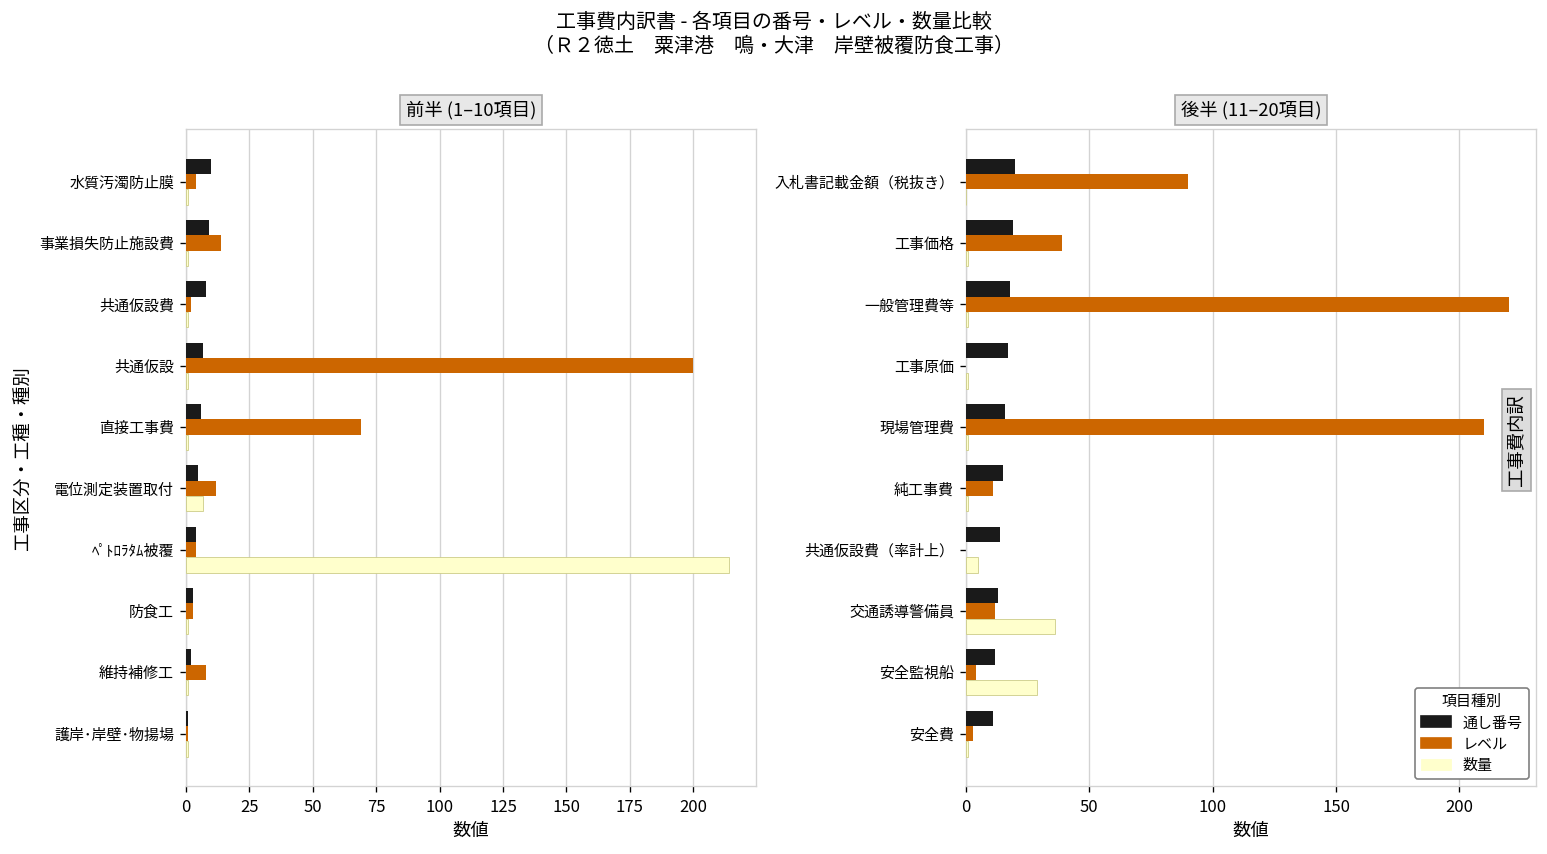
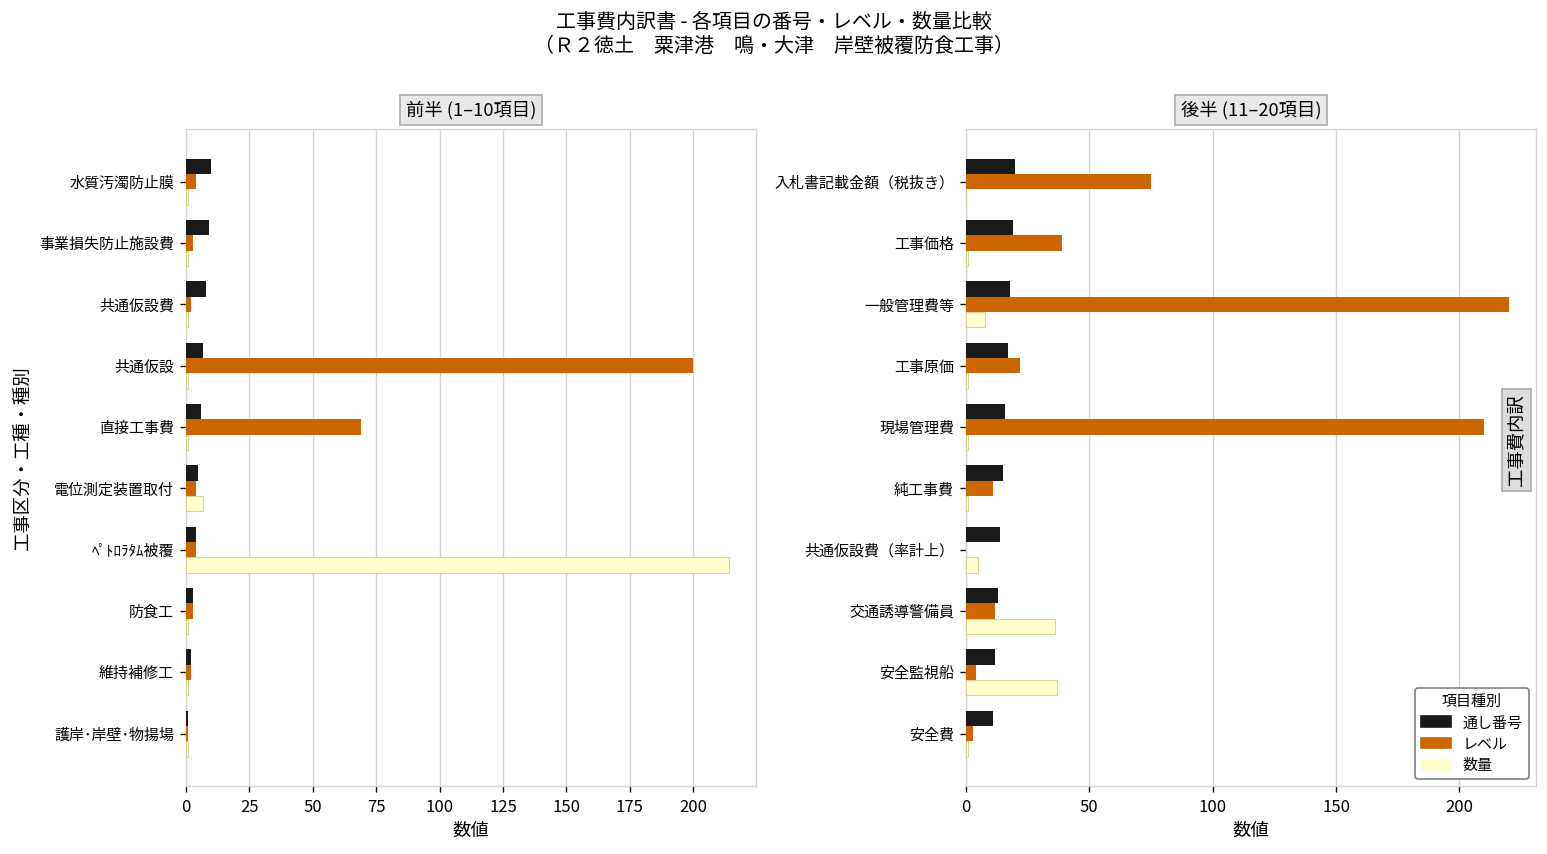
  {
    "前半 (1–10項目)": {
      "通し番号": {
        "水質汚濁防止膜": 10,
        "事業損失防止施設費": 9,
        "共通仮設費": 8,
        "共通仮設": 7,
        "直接工事費": 6,
        "電位測定装置取付": 5,
        "ﾍﾟﾄﾛﾗﾀﾑ被覆": 4,
        "防食工": 3,
        "維持補修工": 2
      },
      "レベル": {
        "水質汚濁防止膜": 4,
-       "事業損失防止施設費": 14,
+       "事業損失防止施設費": 3,
        "共通仮設費": 2,
        "共通仮設": 200,
        "直接工事費": 69,
-       "電位測定装置取付": 12,
+       "電位測定装置取付": 4,
        "ﾍﾟﾄﾛﾗﾀﾑ被覆": 4,
        "防食工": 3,
-       "維持補修工": 8
+       "維持補修工": 2
      },
      "数量": {
        "電位測定装置取付": 7,
        "ﾍﾟﾄﾛﾗﾀﾑ被覆": 214
      }
    },
    "後半 (11–20項目)": {
      "通し番号": {
        "入札書記載金額（税抜き）": 20,
        "工事価格": 19,
        "一般管理費等": 18,
        "工事原価": 17,
        "現場管理費": 16,
        "純工事費": 15,
        "共通仮設費（率計上）": 14,
        "交通誘導警備員": 13,
        "安全監視船": 12,
        "安全費": 11
      },
      "レベル": {
-       "入札書記載金額（税抜き）": 90,
+       "入札書記載金額（税抜き）": 75,
        "工事価格": 39,
        "一般管理費等": 220,
-       "工事原価": 0,
+       "工事原価": 22,
        "現場管理費": 210,
        "純工事費": 11,
        "共通仮設費（率計上）": 0,
        "交通誘導警備員": 12,
        "安全監視船": 4,
        "安全費": 3
      },
      "数量": {
        "入札書記載金額（税抜き）": 0,
-       "一般管理費等": 1,
+       "一般管理費等": 8,
        "共通仮設費（率計上）": 5,
        "交通誘導警備員": 36,
-       "安全監視船": 29
+       "安全監視船": 37
      }
    }
  }
